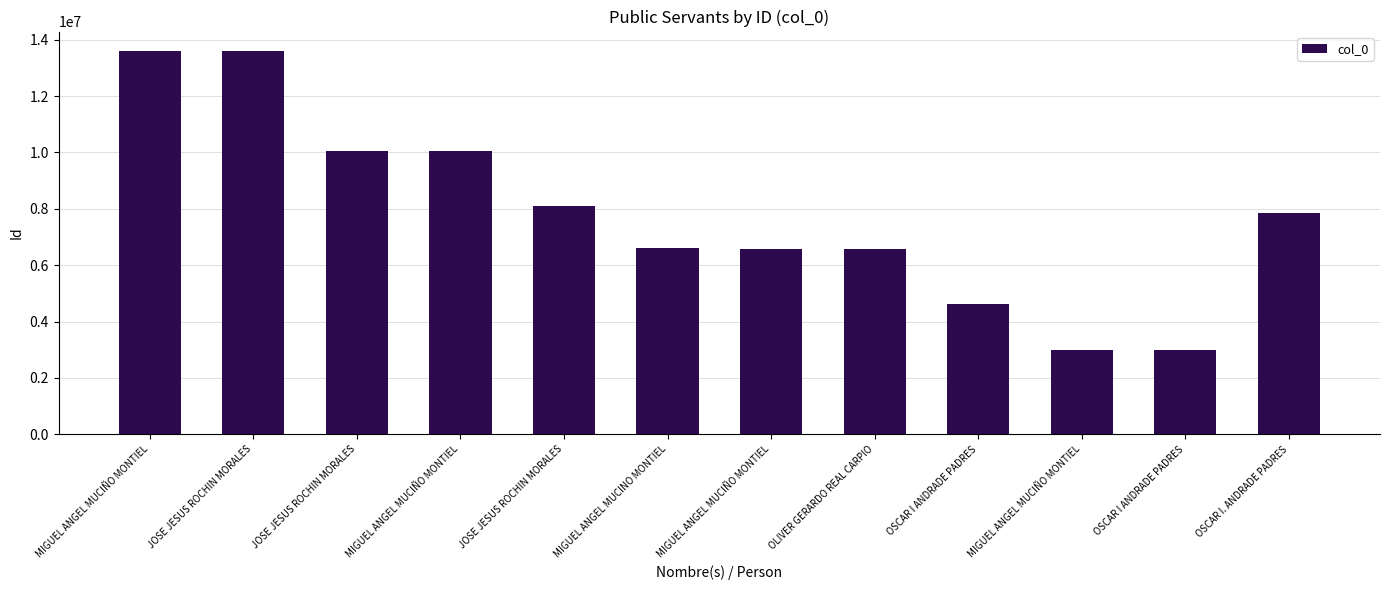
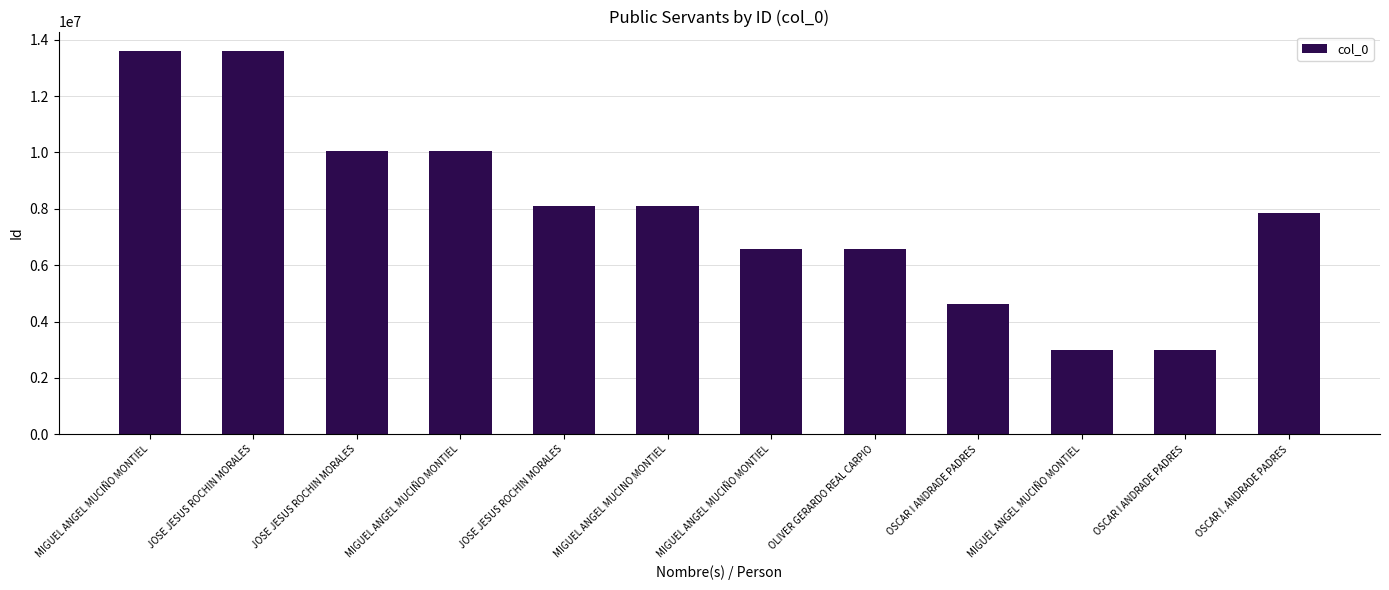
  {
-   "MIGUEL ANGEL MUCINO MONTIEL": 6600000,
+   "MIGUEL ANGEL MUCINO MONTIEL": 8100000,
    "OLIVER GERARDO REAL CARPIO": 6600000,
    "OSCAR I. ANDRADE PADRES": 7900000
  }
